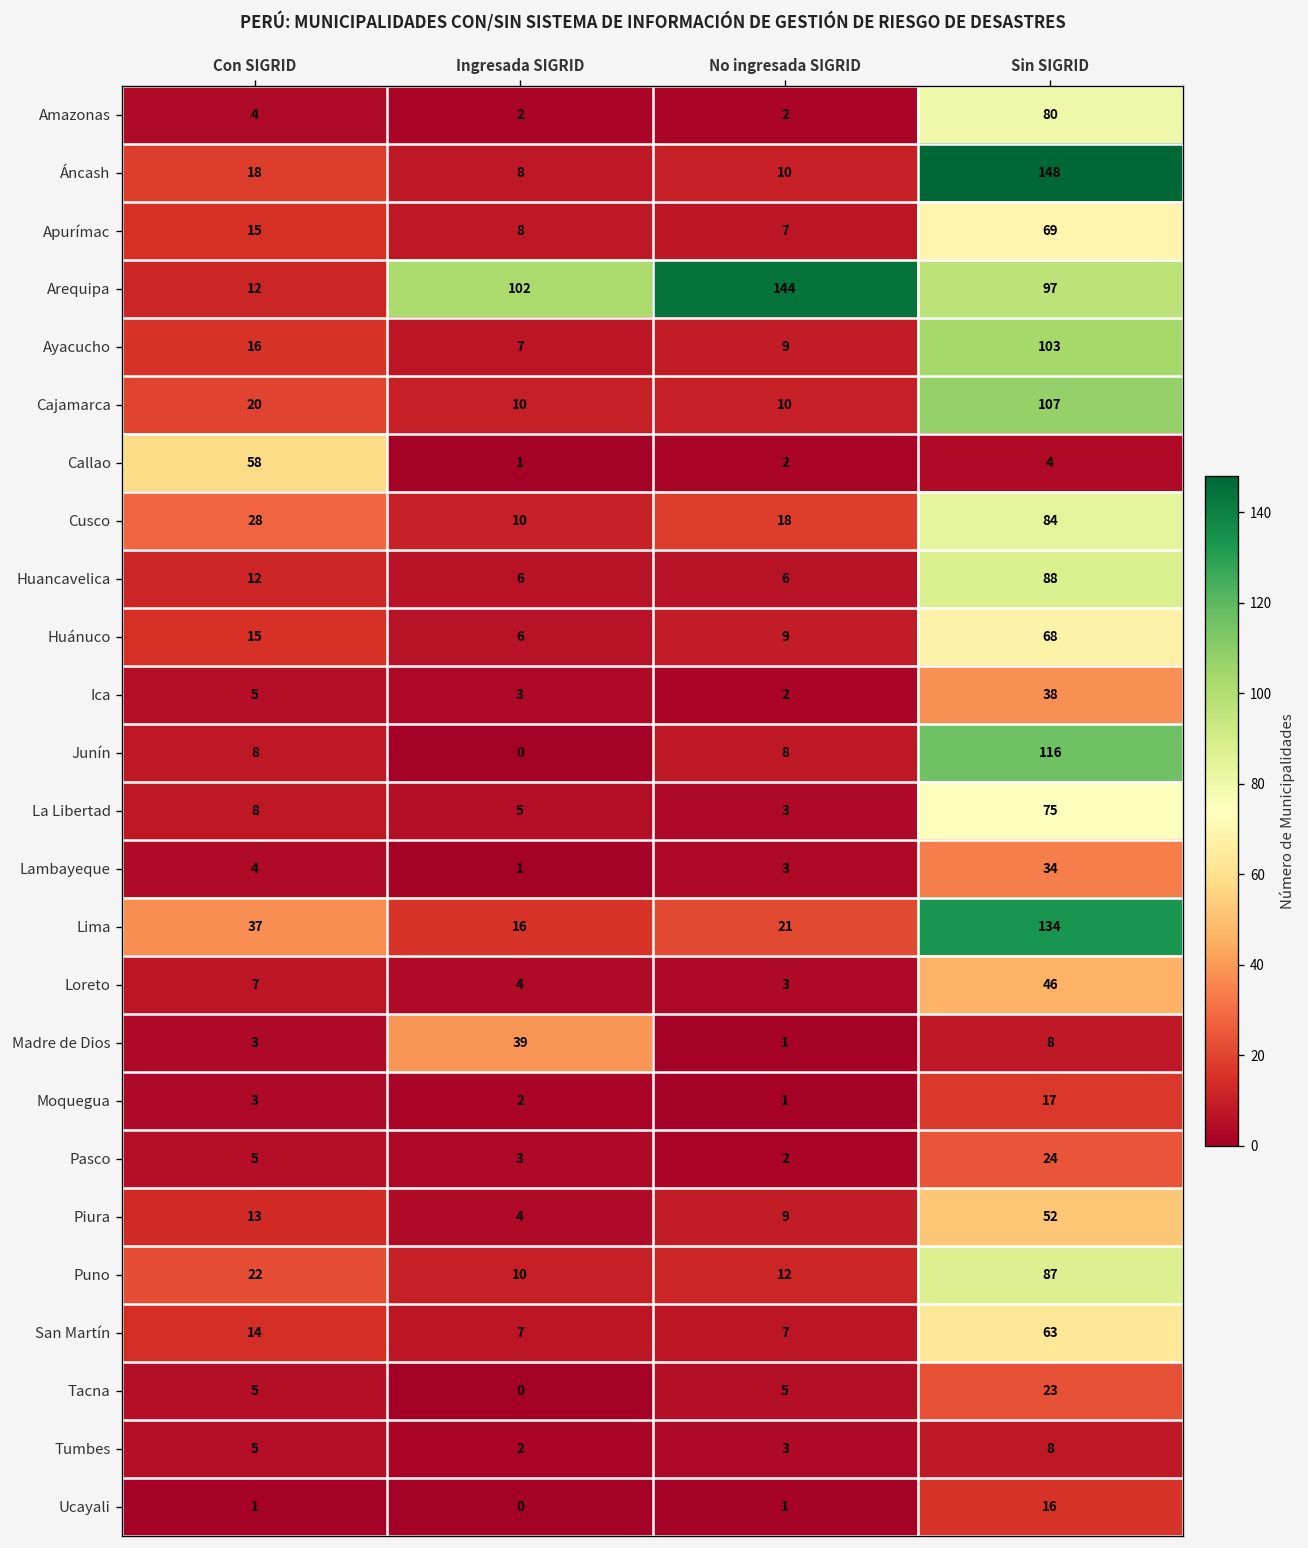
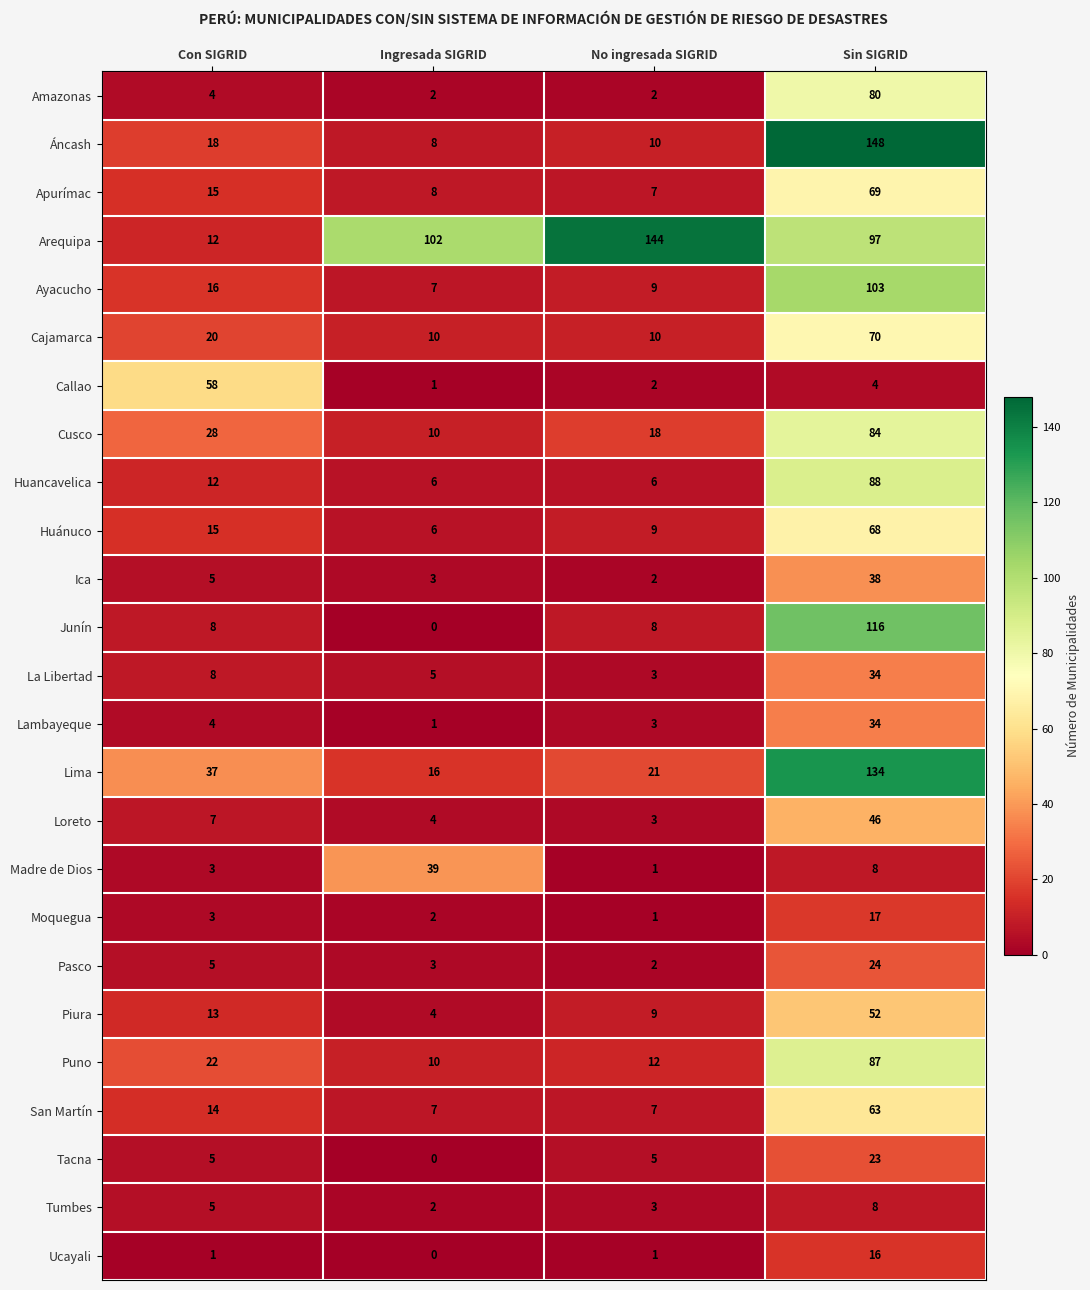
  {
    "Amazonas": {
      "Con SIGRID": 4,
      "Ingresada SIGRID": 2,
      "No ingresada SIGRID": 2,
      "Sin SIGRID": 80
    },
    "Áncash": {
      "Con SIGRID": 18,
      "Ingresada SIGRID": 8,
      "No ingresada SIGRID": 10,
      "Sin SIGRID": 148
    },
    "Apurímac": {
      "Con SIGRID": 15,
      "Ingresada SIGRID": 8,
      "No ingresada SIGRID": 7,
      "Sin SIGRID": 69
    },
    "Arequipa": {
      "Con SIGRID": 12,
      "Ingresada SIGRID": 102,
      "No ingresada SIGRID": 144,
      "Sin SIGRID": 97
    },
    "Ayacucho": {
      "Con SIGRID": 16,
      "Ingresada SIGRID": 7,
      "No ingresada SIGRID": 9,
      "Sin SIGRID": 103
    },
    "Cajamarca": {
      "Con SIGRID": 20,
      "Ingresada SIGRID": 10,
      "No ingresada SIGRID": 10,
-     "Sin SIGRID": 107
+     "Sin SIGRID": 70
    },
    "Callao": {
      "Con SIGRID": 58,
      "Ingresada SIGRID": 1,
      "No ingresada SIGRID": 2,
      "Sin SIGRID": 4
    },
    "Cusco": {
      "Con SIGRID": 28,
      "Ingresada SIGRID": 10,
      "No ingresada SIGRID": 18,
      "Sin SIGRID": 84
    },
    "Huancavelica": {
      "Con SIGRID": 12,
      "Ingresada SIGRID": 6,
      "No ingresada SIGRID": 6,
      "Sin SIGRID": 88
    },
    "Huánuco": {
      "Con SIGRID": 15,
      "Ingresada SIGRID": 6,
      "No ingresada SIGRID": 9,
      "Sin SIGRID": 68
    },
    "Ica": {
      "Con SIGRID": 5,
      "Ingresada SIGRID": 3,
      "No ingresada SIGRID": 2,
      "Sin SIGRID": 38
    },
    "Junín": {
      "Con SIGRID": 8,
      "Ingresada SIGRID": 0,
      "No ingresada SIGRID": 8,
      "Sin SIGRID": 116
    },
    "La Libertad": {
      "Con SIGRID": 8,
      "Ingresada SIGRID": 5,
      "No ingresada SIGRID": 3,
-     "Sin SIGRID": 75
+     "Sin SIGRID": 34
    },
    "Lambayeque": {
      "Con SIGRID": 4,
      "Ingresada SIGRID": 1,
      "No ingresada SIGRID": 3,
      "Sin SIGRID": 34
    },
    "Lima": {
      "Con SIGRID": 37,
      "Ingresada SIGRID": 16,
      "No ingresada SIGRID": 21,
      "Sin SIGRID": 134
    },
    "Loreto": {
      "Con SIGRID": 7,
      "Ingresada SIGRID": 4,
      "No ingresada SIGRID": 3,
      "Sin SIGRID": 46
    },
    "Madre de Dios": {
      "Con SIGRID": 3,
      "Ingresada SIGRID": 39,
      "No ingresada SIGRID": 1,
      "Sin SIGRID": 8
    },
    "Moquegua": {
      "Con SIGRID": 3,
      "Ingresada SIGRID": 2,
      "No ingresada SIGRID": 1,
      "Sin SIGRID": 17
    },
    "Pasco": {
      "Con SIGRID": 5,
      "Ingresada SIGRID": 3,
      "No ingresada SIGRID": 2,
      "Sin SIGRID": 24
    },
    "Piura": {
      "Con SIGRID": 13,
      "Ingresada SIGRID": 4,
      "No ingresada SIGRID": 9,
      "Sin SIGRID": 52
    },
    "Puno": {
      "Con SIGRID": 22,
      "Ingresada SIGRID": 10,
      "No ingresada SIGRID": 12,
      "Sin SIGRID": 87
    },
    "San Martín": {
      "Con SIGRID": 14,
      "Ingresada SIGRID": 7,
      "No ingresada SIGRID": 7,
      "Sin SIGRID": 63
    },
    "Tacna": {
      "Con SIGRID": 5,
      "Ingresada SIGRID": 0,
      "No ingresada SIGRID": 5,
      "Sin SIGRID": 23
    },
    "Tumbes": {
      "Con SIGRID": 5,
      "Ingresada SIGRID": 2,
      "No ingresada SIGRID": 3,
      "Sin SIGRID": 8
    },
    "Ucayali": {
      "Con SIGRID": 1,
      "Ingresada SIGRID": 0,
      "No ingresada SIGRID": 1,
      "Sin SIGRID": 16
    }
  }
